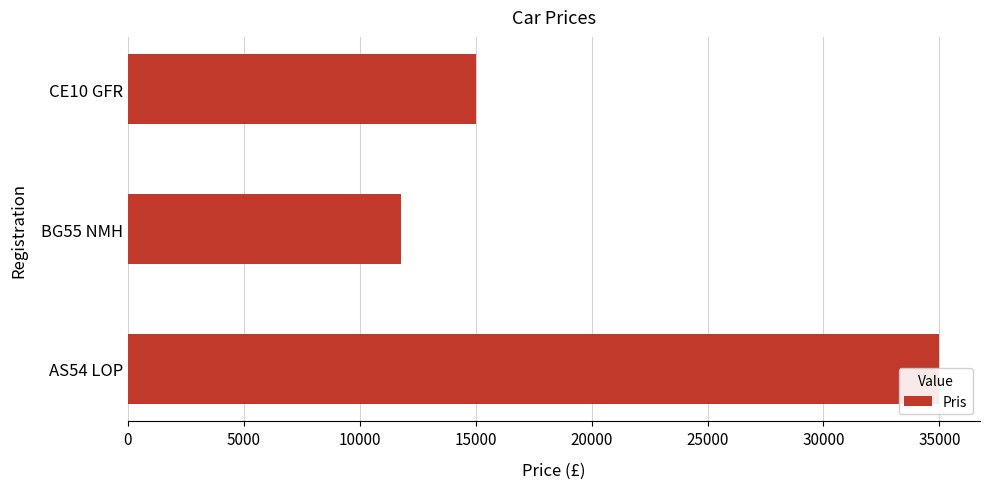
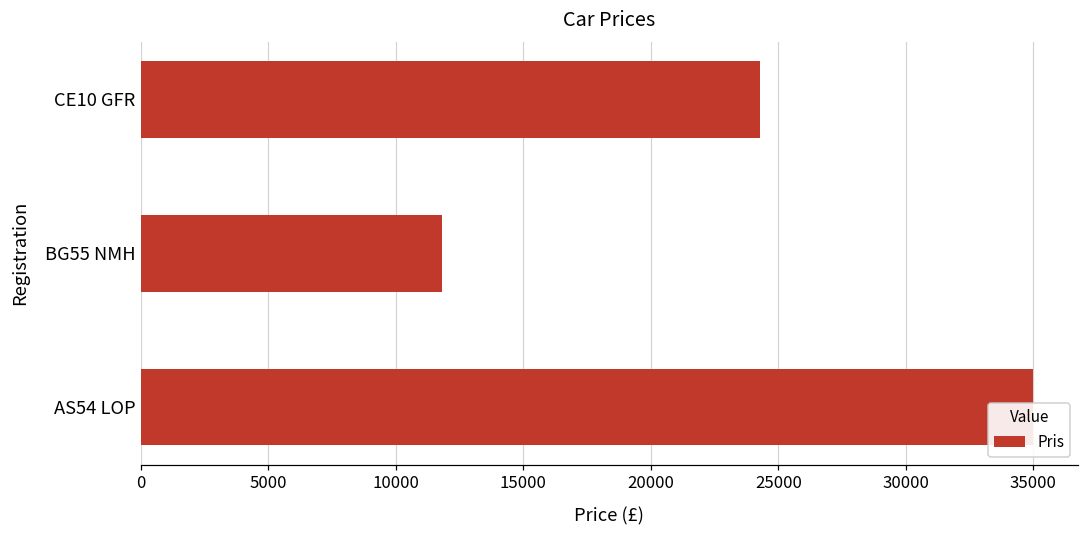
  {
-   "CE10 GFR": 15000,
+   "CE10 GFR": 24300,
    "BG55 NMH": 11800
  }
